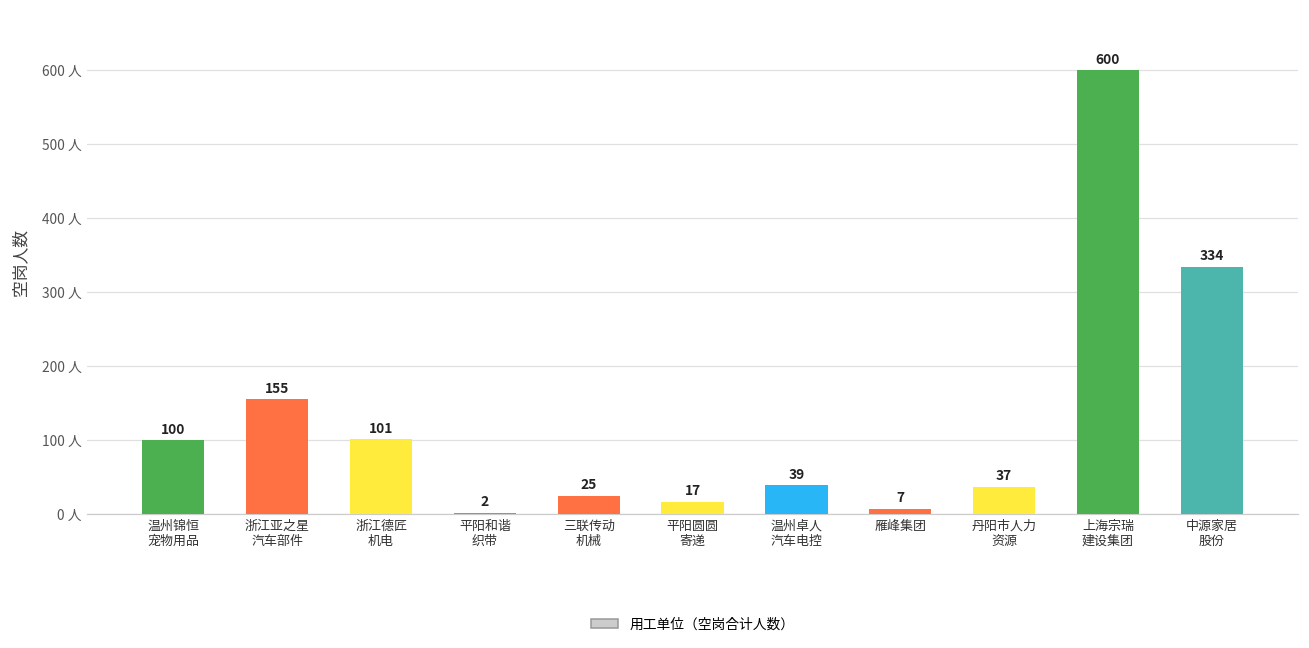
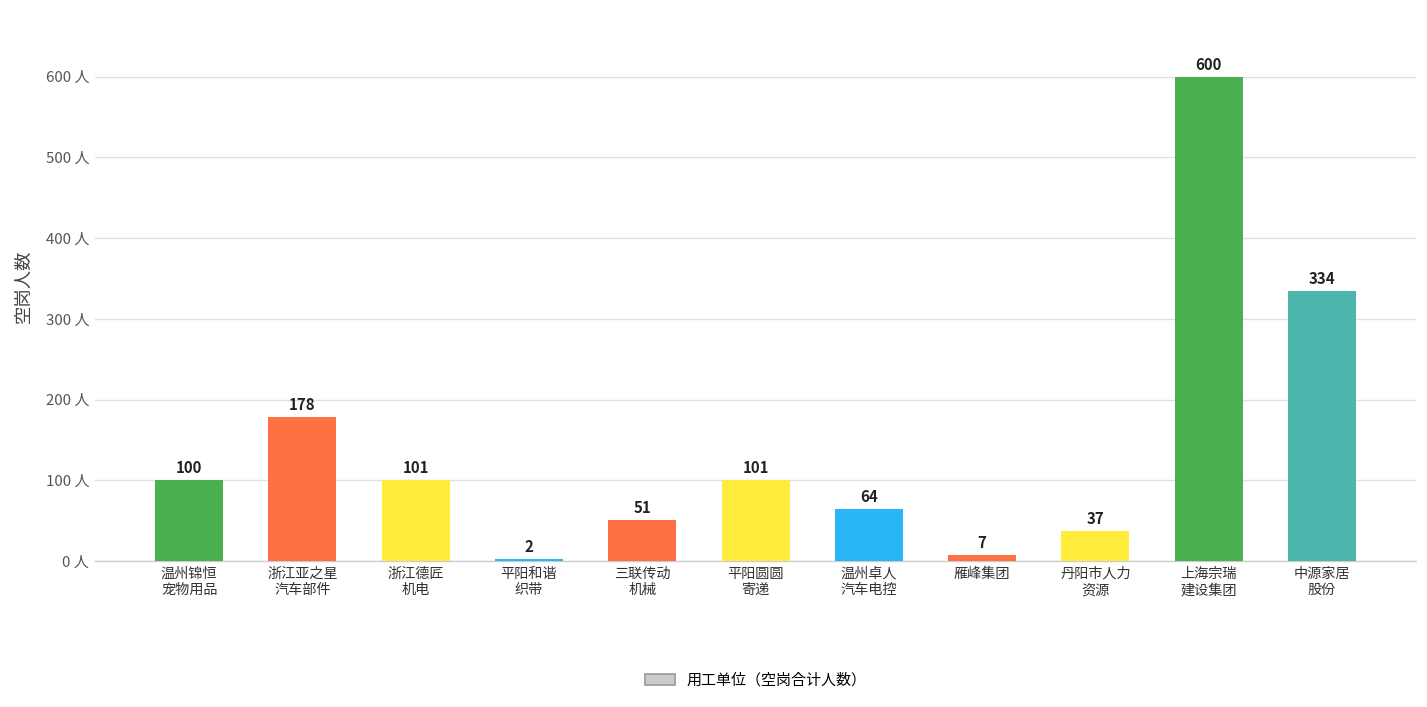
  {
    "温州锦恒 宠物用品": 100,
-   "浙江亚之星 汽车部件": 155,
+   "浙江亚之星 汽车部件": 178,
    "浙江德匠 机电": 101,
    "平阳和谐 织带": 2,
-   "三联传动 机械": 25,
-   "平阳圆圆 寄递": 17,
-   "温州卓人 汽车电控": 39,
+   "三联传动 机械": 51,
+   "平阳圆圆 寄递": 101,
+   "温州卓人 汽车电控": 64,
    "雁峰集团": 7,
    "丹阳市人力 资源": 37,
    "上海宗瑞 建设集团": 600,
    "中源家居 股份": 334
  }
